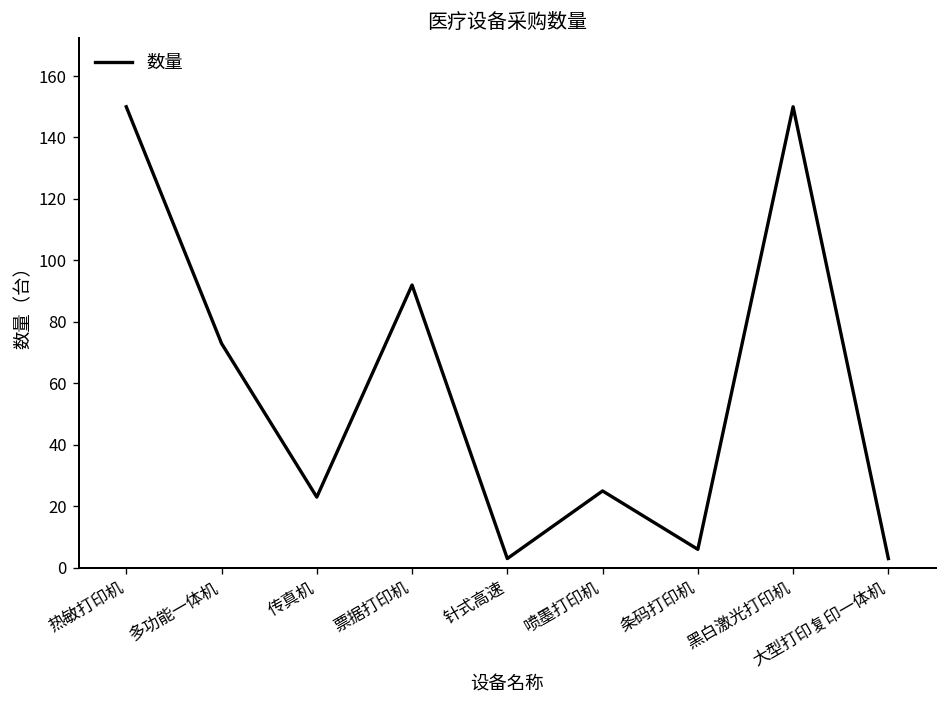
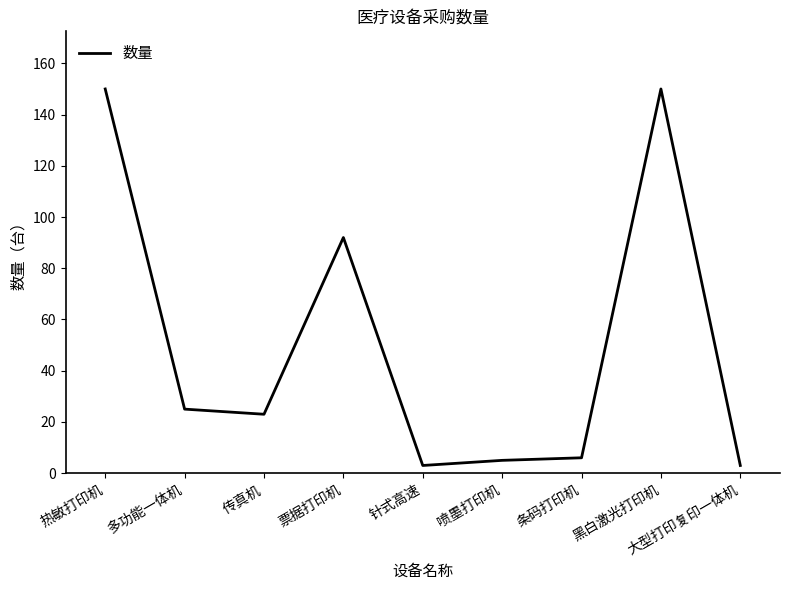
  {
    "热敏打印机": 150,
-   "多功能一体机": 73,
+   "多功能一体机": 25,
    "传真机": 23,
    "票据打印机": 92,
    "针式高速": 3,
-   "喷墨打印机": 25,
+   "喷墨打印机": 5,
    "条码打印机": 6,
    "黑白激光打印机": 150,
    "大型打印复印一体机": 3
  }
